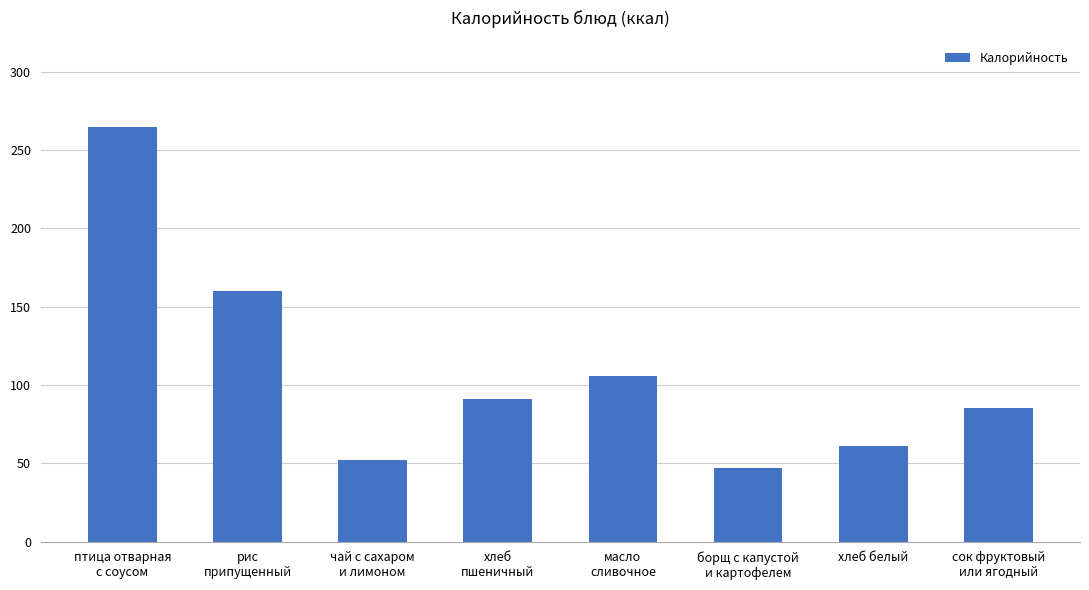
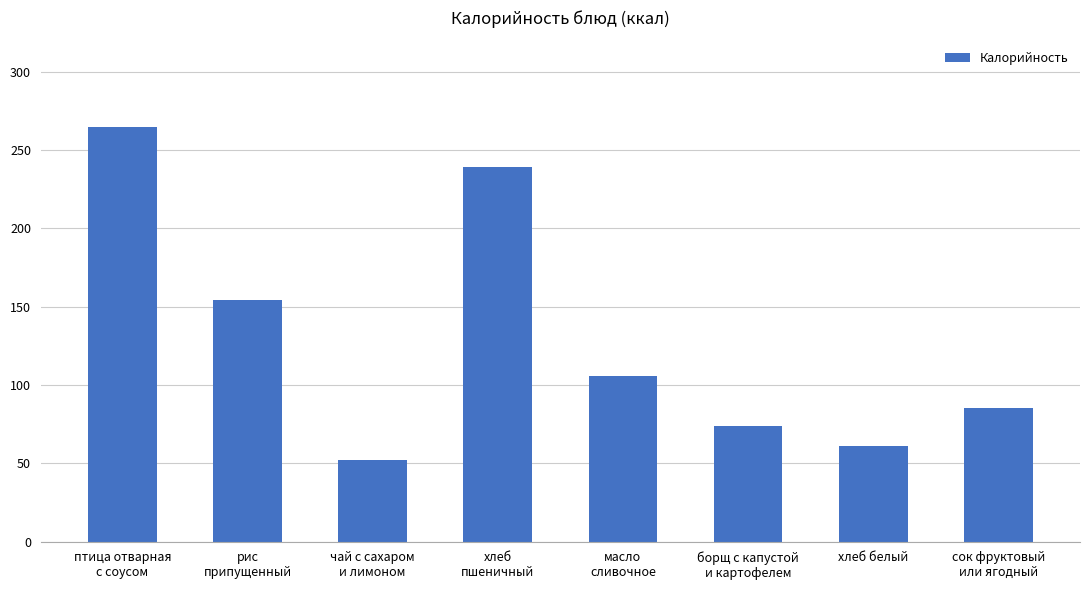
  {
    "птица отварная с соусом": 265,
-   "рис припущенный": 160,
+   "рис припущенный": 154,
    "чай с сахаром и лимоном": 52,
-   "хлеб пшеничный": 91,
+   "хлеб пшеничный": 239,
    "масло сливочное": 106,
-   "борщ с капустой и картофелем": 47,
+   "борщ с капустой и картофелем": 74,
    "хлеб белый": 61,
    "сок фруктовый или ягодный": 85
  }
